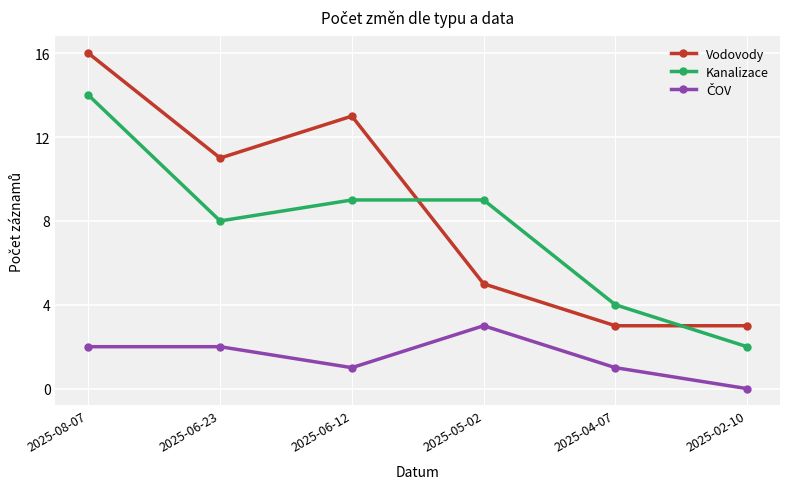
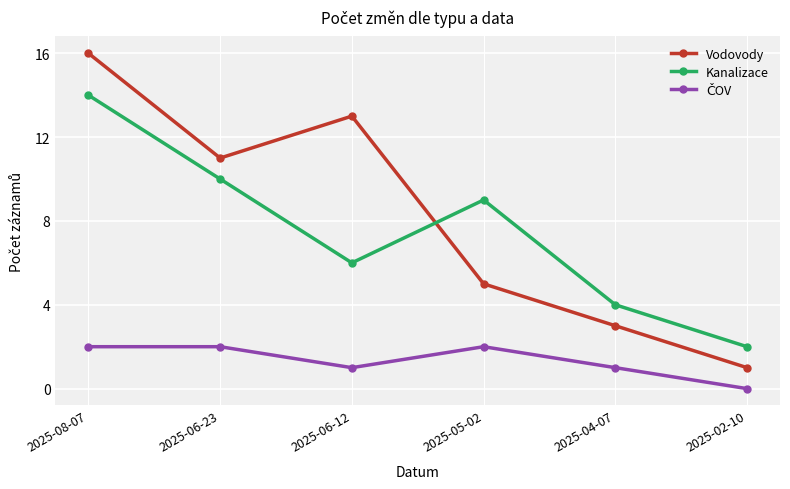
  {
    "Vodovody": {
      "2025-08-07": 16,
      "2025-06-23": 11,
      "2025-06-12": 13,
      "2025-05-02": 5,
      "2025-04-07": 3,
-     "2025-02-10": 3
+     "2025-02-10": 1
    },
    "Kanalizace": {
      "2025-08-07": 14,
-     "2025-06-23": 8,
-     "2025-06-12": 9,
+     "2025-06-23": 10,
+     "2025-06-12": 6,
      "2025-05-02": 9,
      "2025-04-07": 4,
      "2025-02-10": 2
    },
    "ČOV": {
      "2025-08-07": 2,
      "2025-06-23": 2,
      "2025-06-12": 1,
-     "2025-05-02": 3,
+     "2025-05-02": 2,
      "2025-04-07": 1,
      "2025-02-10": 0
    }
  }
